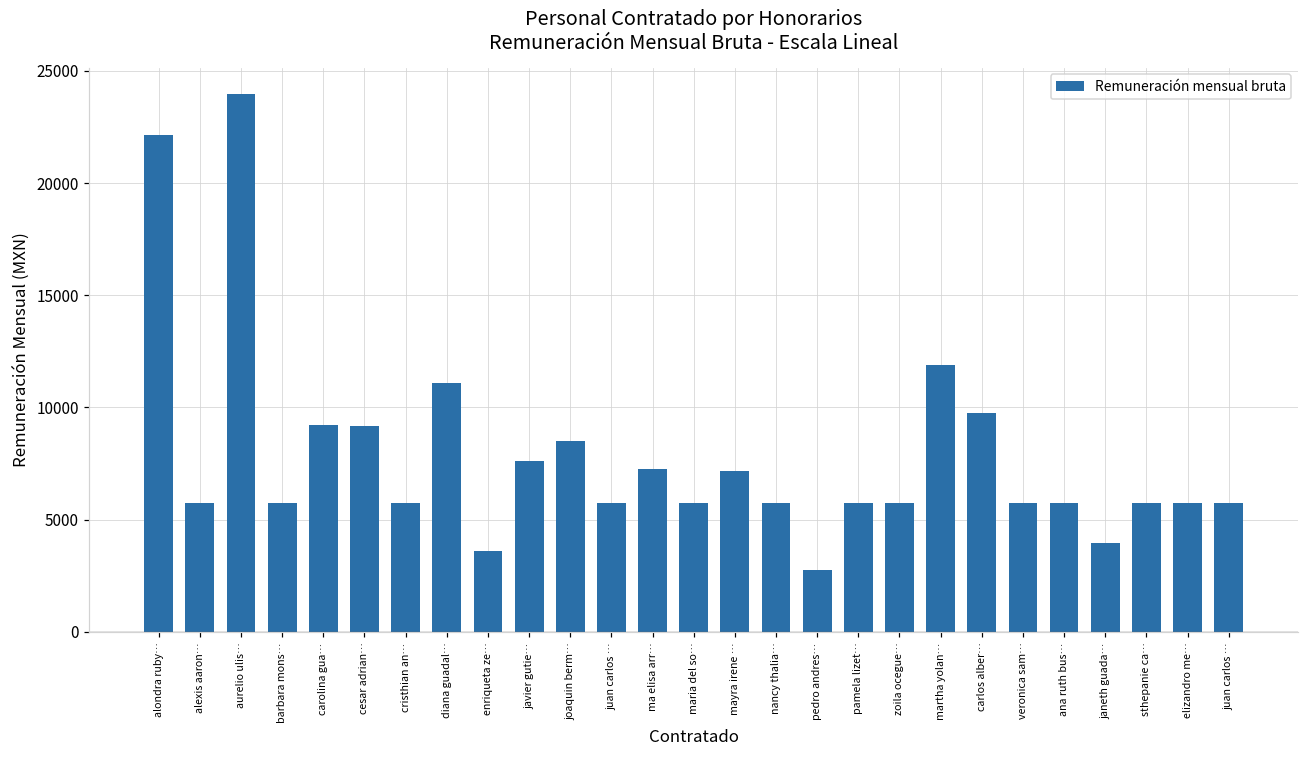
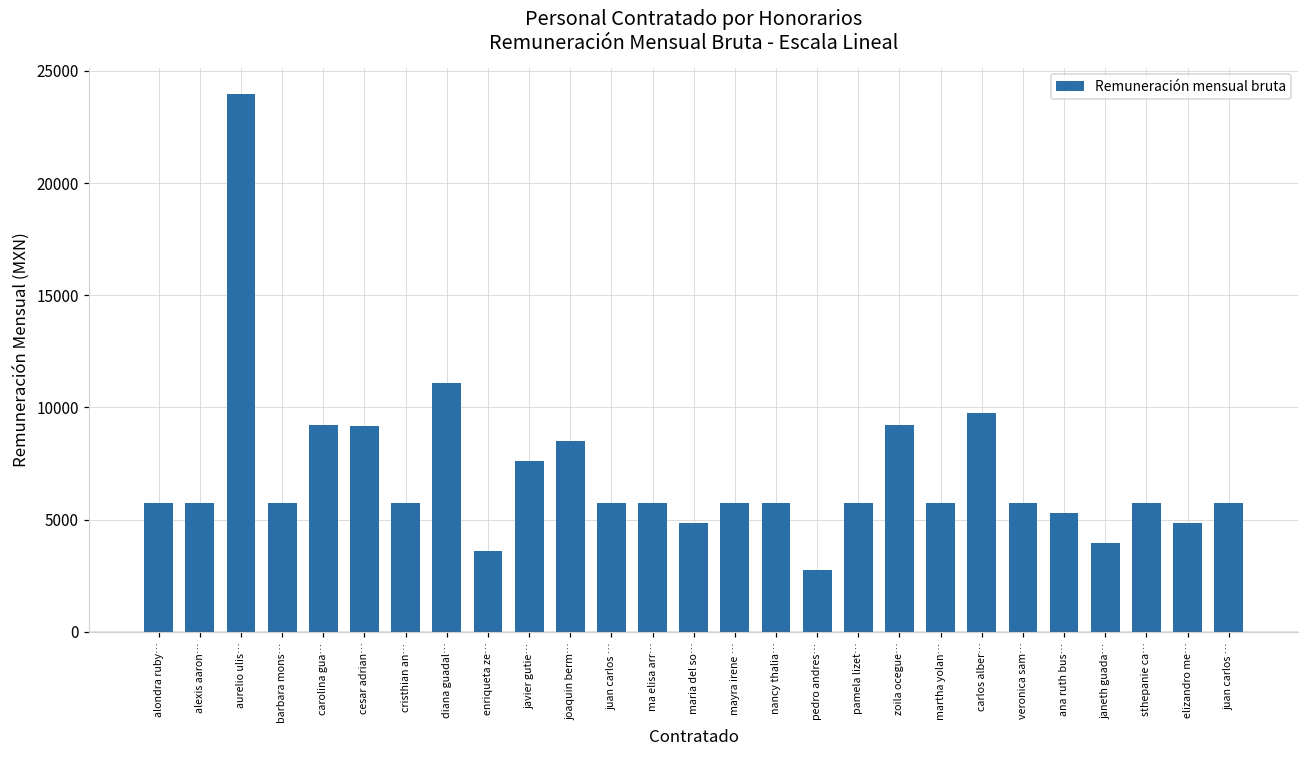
  {
-   "alondra ruby…": 22200,
+   "alondra ruby…": 5700,
    "alexis aaron…": 5700,
    "aurelio ulis…": 24000,
    "barbara mons…": 5700,
    "carolina gua…": 9200,
    "cesar adrian…": 9200,
    "cristhian an…": 5700,
    "diana guadal…": 11100,
    "enriqueta ze…": 3600,
    "javier gutie…": 7600,
    "joaquin berm…": 8500,
-   "ma elisa arr…": 7300,
-   "maria del so…": 5700,
-   "mayra irene …": 7100,
+   "ma elisa arr…": 5700,
+   "maria del so…": 4800,
+   "mayra irene …": 5700,
    "nancy thalia…": 5700,
    "pedro andres…": 2800,
    "pamela lizet…": 5700,
-   "zoila ocegue…": 5700,
-   "martha yolan…": 11900,
+   "zoila ocegue…": 9200,
+   "martha yolan…": 5700,
    "carlos alber…": 9800,
    "veronica sam…": 5700,
-   "ana ruth bus…": 5700,
+   "ana ruth bus…": 5300,
    "janeth guada…": 4000,
    "sthepanie ca…": 5700,
-   "elizandro me…": 5700
+   "elizandro me…": 4900
  }
